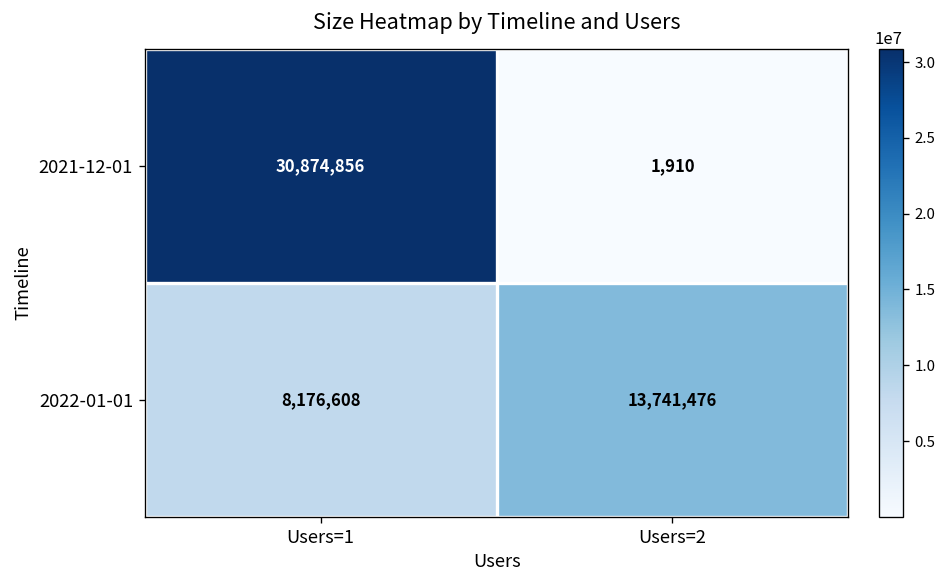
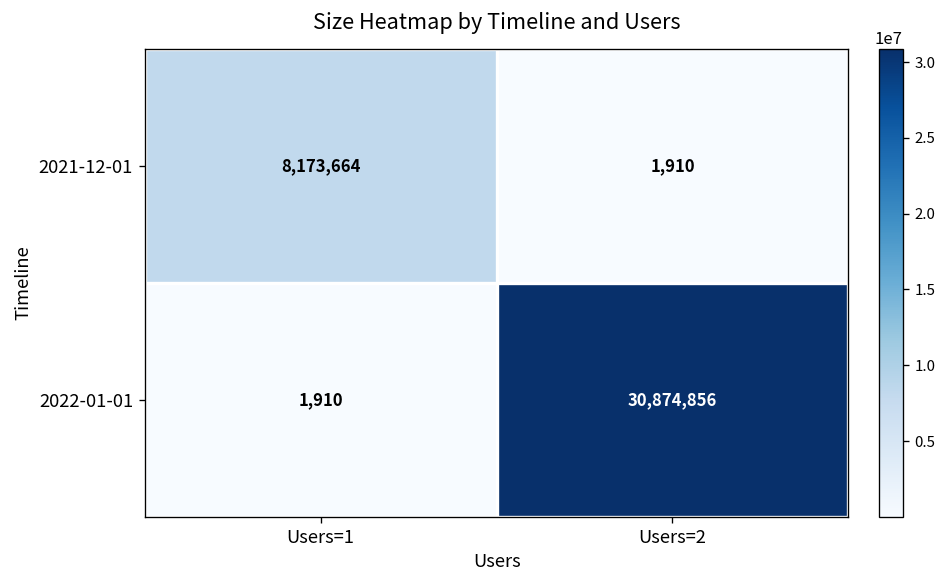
  {
    "2021-12-01": {
-     "Users=1": "30,874,856",
+     "Users=1": "8,173,664",
      "Users=2": "1,910"
    },
    "2022-01-01": {
-     "Users=1": "8,176,608",
-     "Users=2": "13,741,476"
+     "Users=1": "1,910",
+     "Users=2": "30,874,856"
    }
  }
